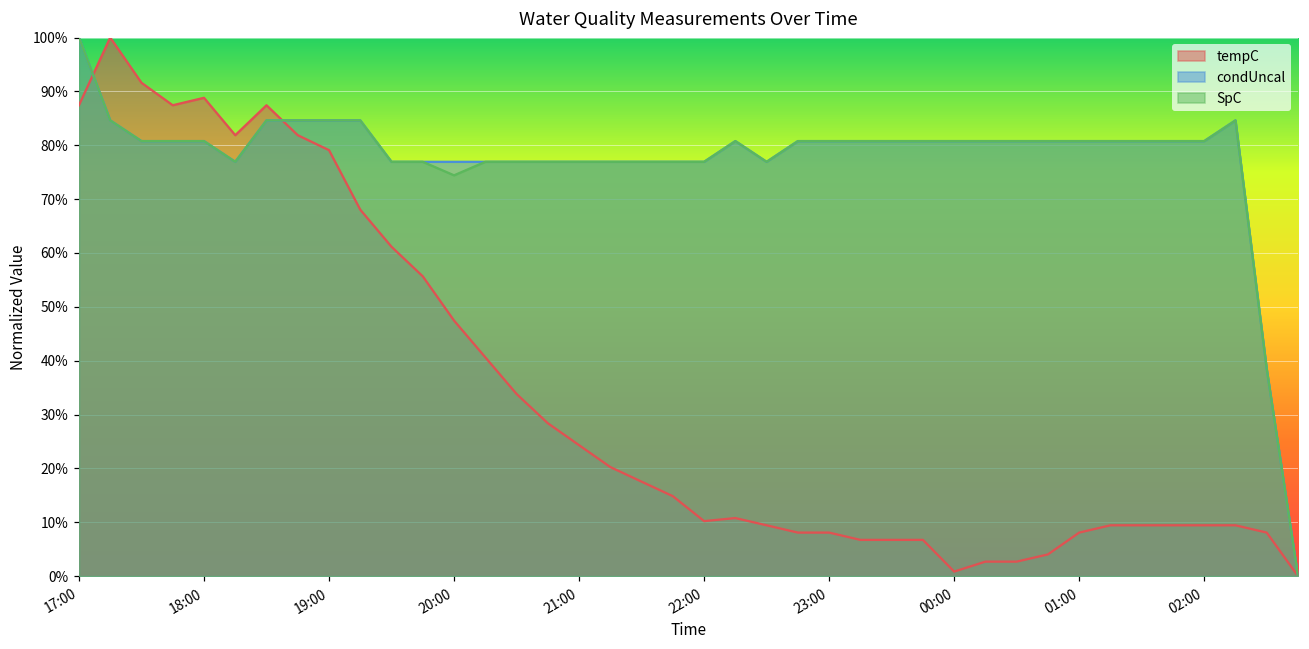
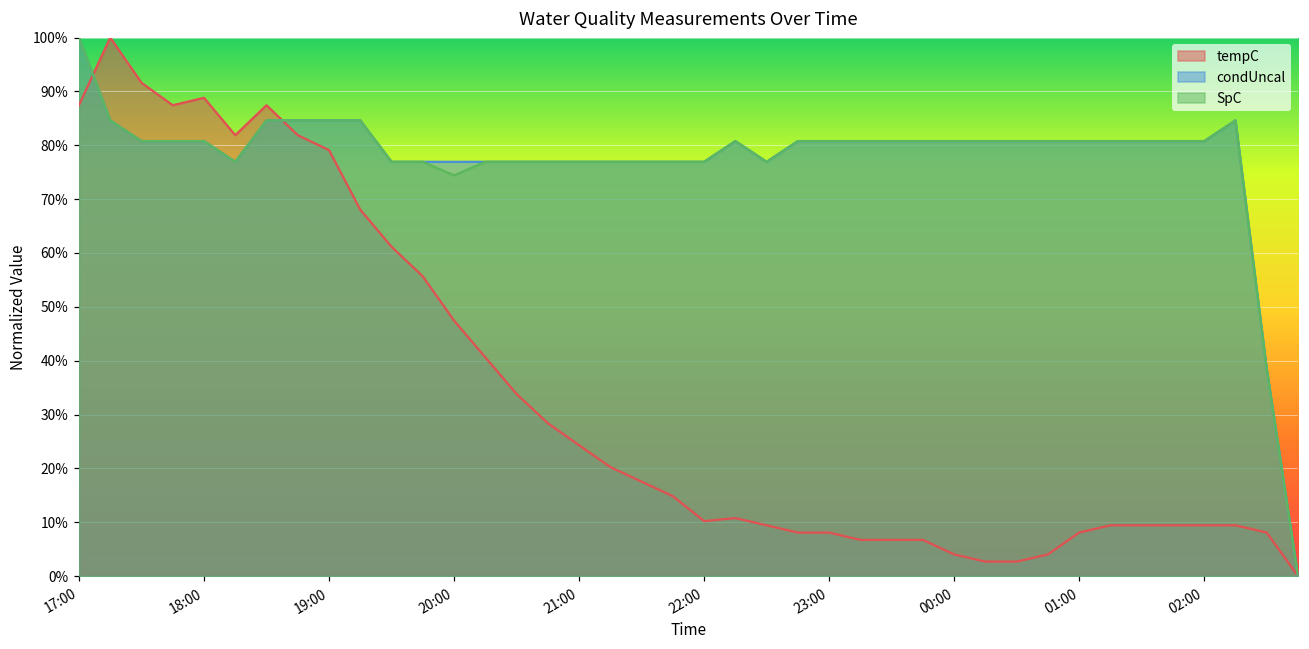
  {
    "tempC": {
      "17:00": "87%",
      "18:00": "89%",
      "19:00": "79%",
      "20:00": "47%",
      "21:00": "24%",
      "22:00": "10%",
      "23:00": "8%",
-     "00:00": "1%",
+     "00:00": "4%",
      "01:00": "8%",
      "02:00": "9%"
    },
    "condUncal": {
      "20:00": "77%"
    },
    "SpC": {
      "20:00": "74%"
    }
  }
